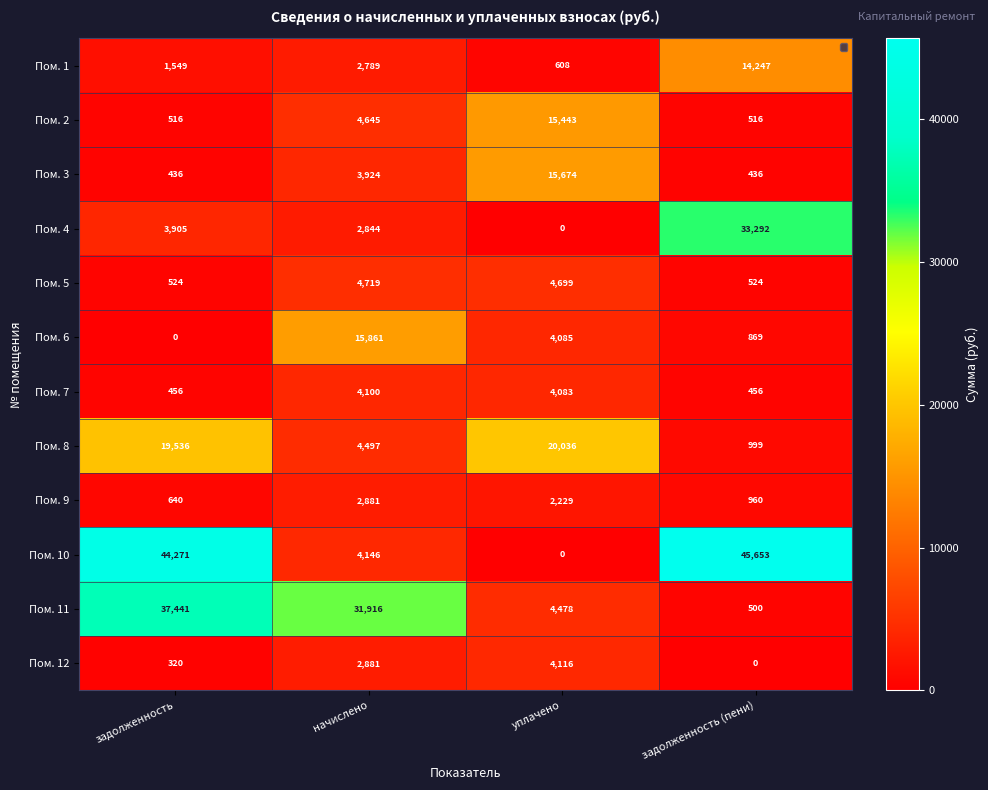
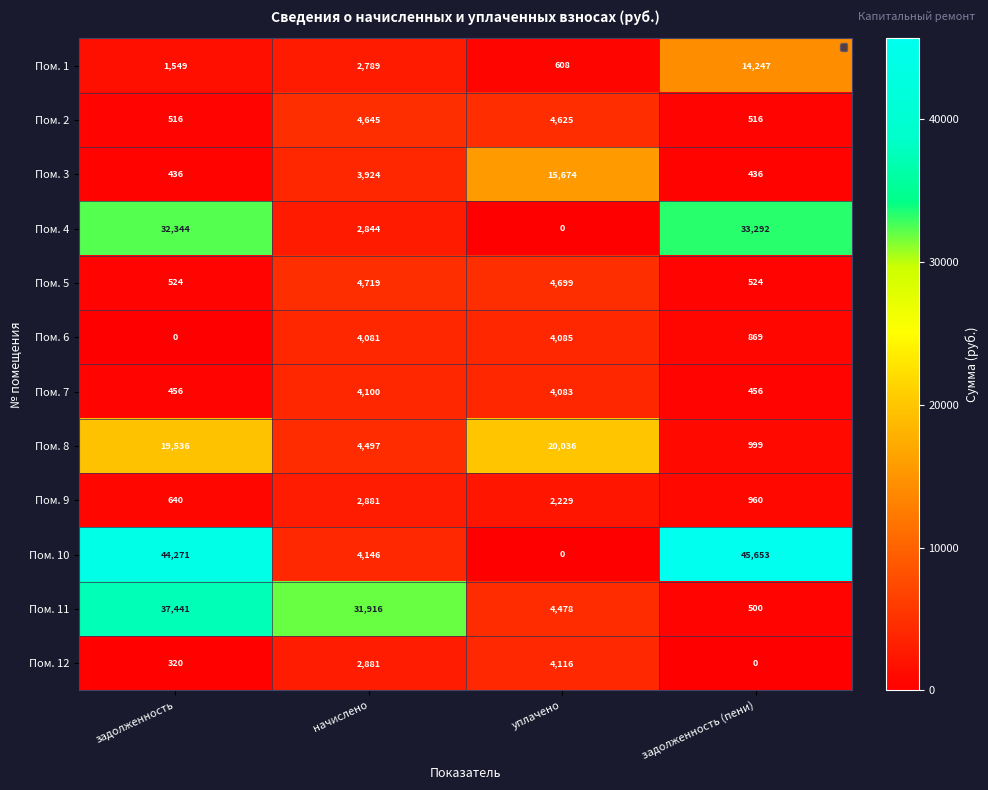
  {
    "Пом. 1": {
      "задолженность": "1,549",
      "начислено": "2,789",
      "уплачено": "608",
      "задолженность (пени)": "14,247"
    },
    "Пом. 2": {
      "задолженность": "516",
      "начислено": "4,645",
-     "уплачено": "15,443",
+     "уплачено": "4,625",
      "задолженность (пени)": "516"
    },
    "Пом. 3": {
      "задолженность": "436",
      "начислено": "3,924",
      "уплачено": "15,674",
      "задолженность (пени)": "436"
    },
    "Пом. 4": {
-     "задолженность": "3,905",
+     "задолженность": "32,344",
      "начислено": "2,844",
      "уплачено": "0",
      "задолженность (пени)": "33,292"
    },
    "Пом. 5": {
      "задолженность": "524",
      "начислено": "4,719",
      "уплачено": "4,699",
      "задолженность (пени)": "524"
    },
    "Пом. 6": {
      "задолженность": "0",
-     "начислено": "15,861",
+     "начислено": "4,081",
      "уплачено": "4,085",
      "задолженность (пени)": "869"
    },
    "Пом. 7": {
      "задолженность": "456",
      "начислено": "4,100",
      "уплачено": "4,083",
      "задолженность (пени)": "456"
    },
    "Пом. 8": {
      "задолженность": "19,536",
      "начислено": "4,497",
      "уплачено": "20,036",
      "задолженность (пени)": "999"
    },
    "Пом. 9": {
      "задолженность": "640",
      "начислено": "2,881",
      "уплачено": "2,229",
      "задолженность (пени)": "960"
    },
    "Пом. 10": {
      "задолженность": "44,271",
      "начислено": "4,146",
      "уплачено": "0",
      "задолженность (пени)": "45,653"
    },
    "Пом. 11": {
      "задолженность": "37,441",
      "начислено": "31,916",
      "уплачено": "4,478",
      "задолженность (пени)": "500"
    },
    "Пом. 12": {
      "задолженность": "320",
      "начислено": "2,881",
      "уплачено": "4,116",
      "задолженность (пени)": "0"
    }
  }
